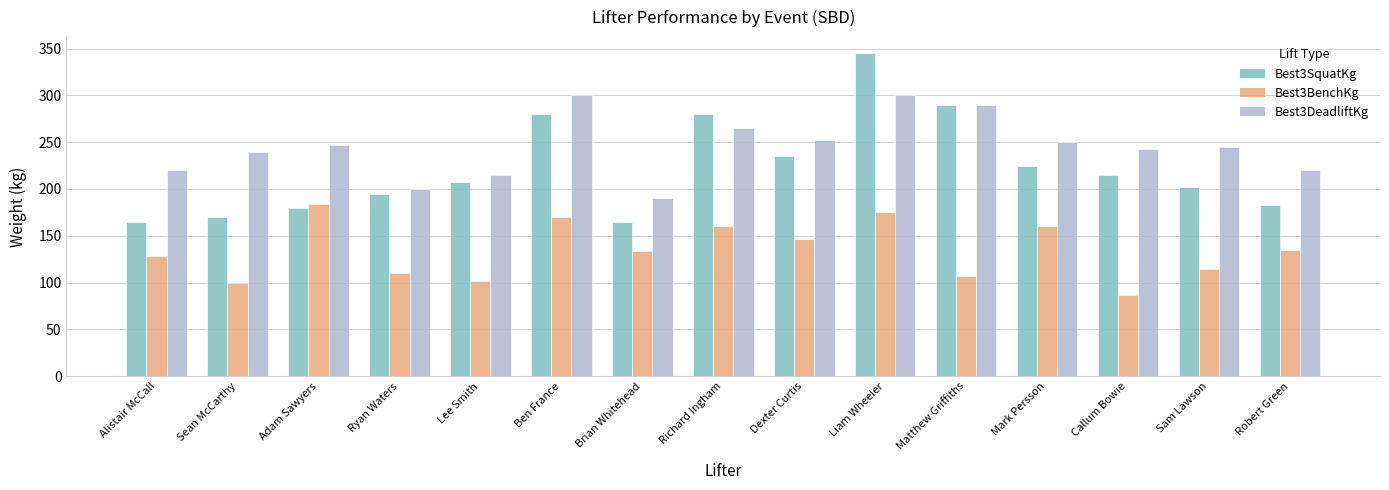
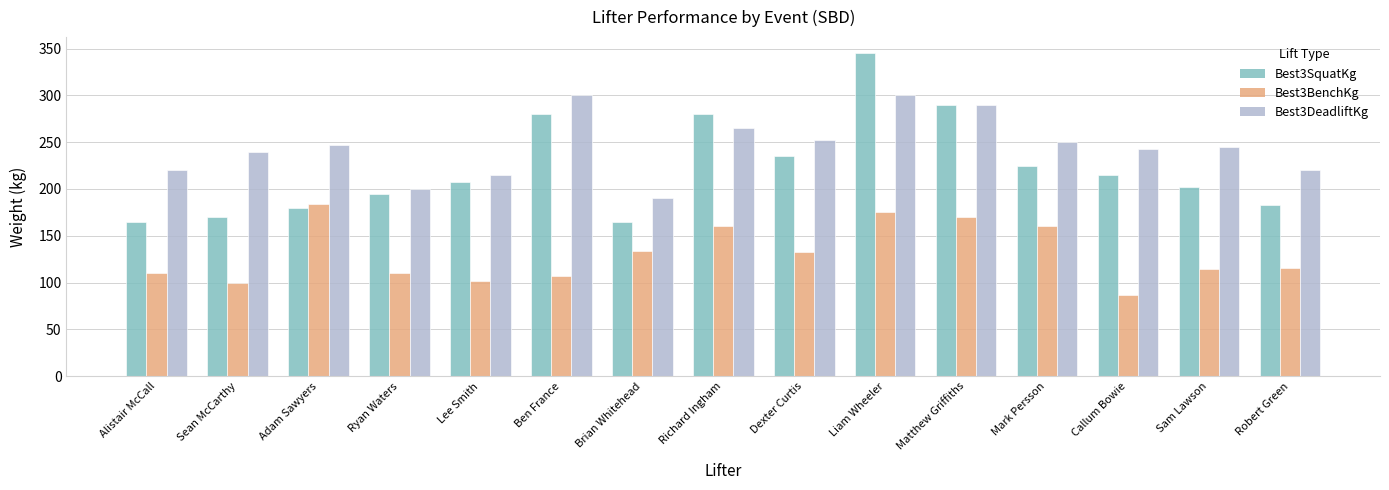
  {
    "Best3BenchKg": {
-     "Alistair McCall": 130,
+     "Alistair McCall": 110,
      "Sean McCarthy": 100,
      "Adam Sawyers": 180,
      "Ryan Waters": 110,
      "Lee Smith": 100,
-     "Ben France": 170,
+     "Ben France": 110,
      "Brian Whitehead": 130,
      "Richard Ingham": 160,
-     "Dexter Curtis": 150,
+     "Dexter Curtis": 130,
      "Liam Wheeler": 180,
-     "Matthew Griffiths": 110,
+     "Matthew Griffiths": 170,
      "Mark Persson": 160,
      "Callum Bowie": 90,
      "Sam Lawson": 120,
-     "Robert Green": 140
+     "Robert Green": 120
    }
  }
